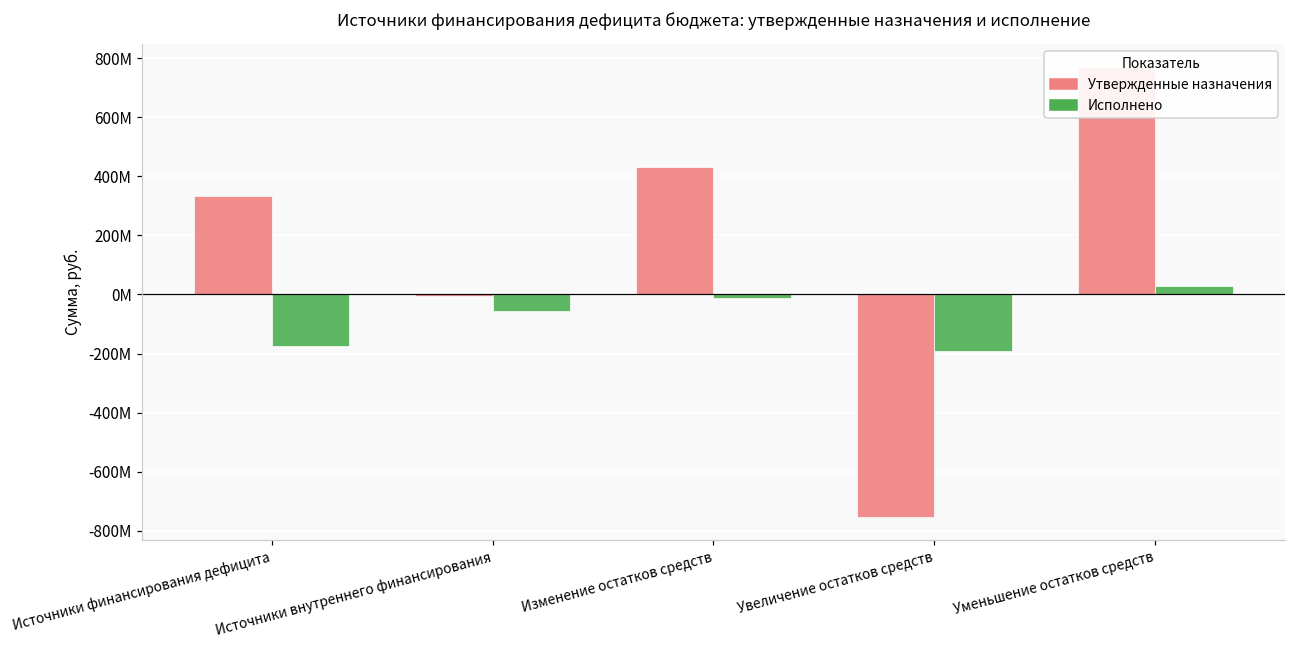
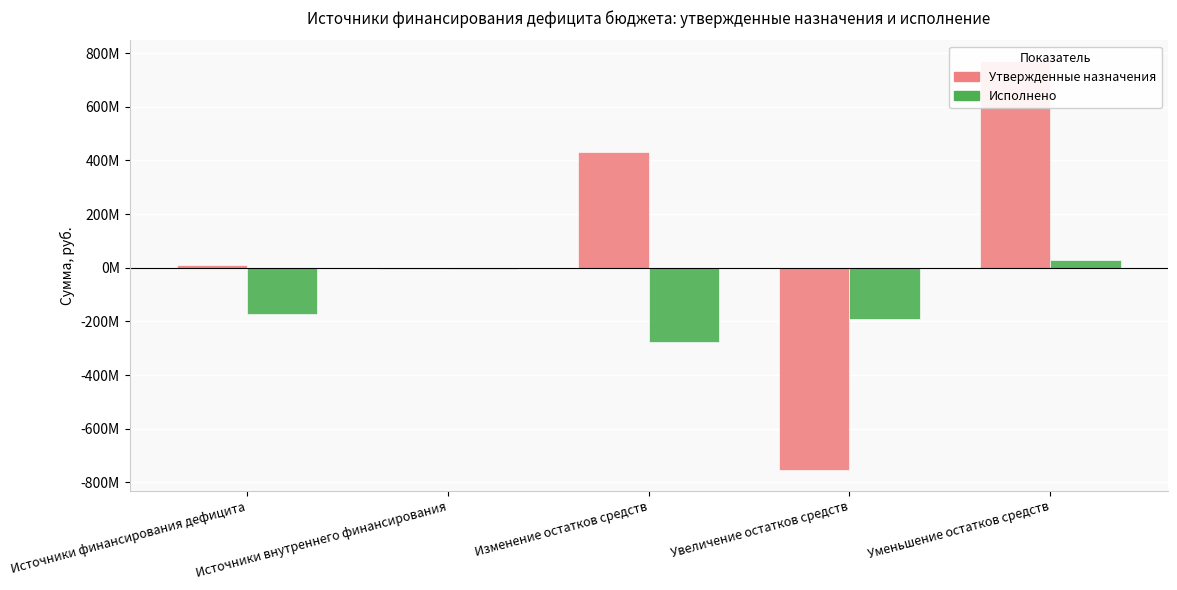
  {
    "Утвержденные назначения": {
-     "Источники финансирования дефицита": 330000000,
+     "Источники финансирования дефицита": 10000000,
      "Изменение остатков средств": 430000000,
      "Увеличение остатков средств": -760000000
    },
    "Исполнено": {
      "Источники финансирования дефицита": -170000000,
-     "Источники внутреннего финансирования": -60000000,
-     "Изменение остатков средств": -10000000,
+     "Источники внутреннего финансирования": -10000000,
+     "Изменение остатков средств": -280000000,
      "Увеличение остатков средств": -190000000,
      "Уменьшение остатков средств": 30000000
    }
  }
